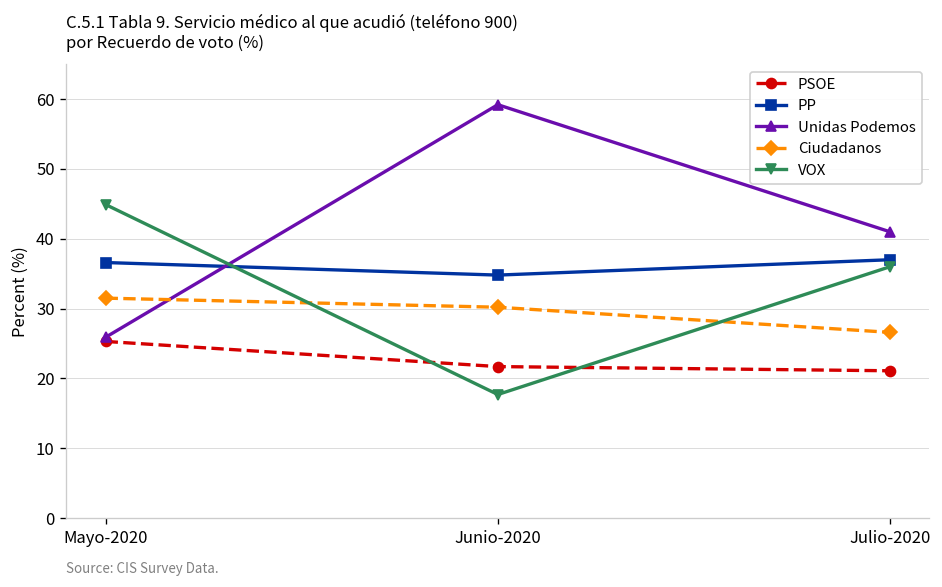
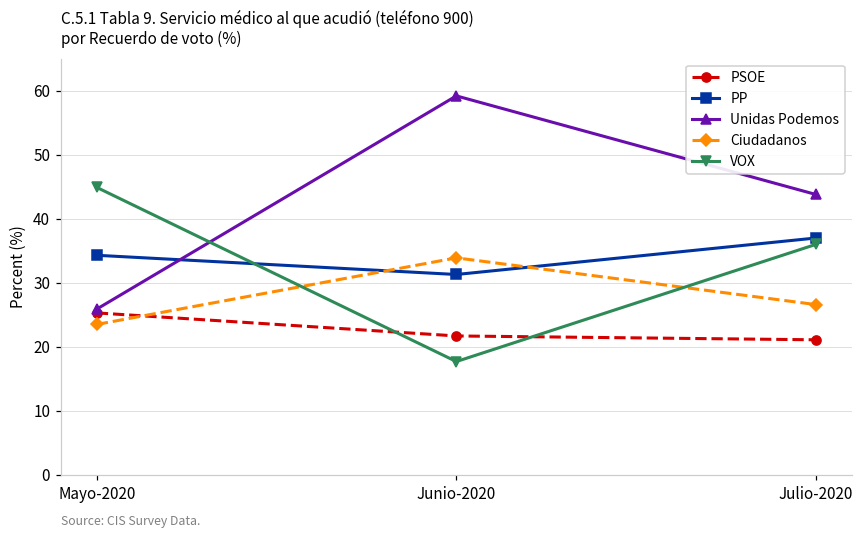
  {
    "PSOE": {
      "Mayo-2020": 25,
      "Junio-2020": 22,
      "Julio-2020": 21
    },
    "PP": {
-     "Mayo-2020": 37,
-     "Junio-2020": 35,
+     "Mayo-2020": 34,
+     "Junio-2020": 31,
      "Julio-2020": 37
    },
    "Unidas Podemos": {
      "Mayo-2020": 26,
      "Junio-2020": 59,
-     "Julio-2020": 41
+     "Julio-2020": 44
    },
    "Ciudadanos": {
-     "Mayo-2020": 32,
-     "Junio-2020": 30,
+     "Mayo-2020": 24,
+     "Junio-2020": 34,
      "Julio-2020": 27
    },
    "VOX": {
      "Mayo-2020": 45,
      "Junio-2020": 18,
      "Julio-2020": 36
    }
  }
